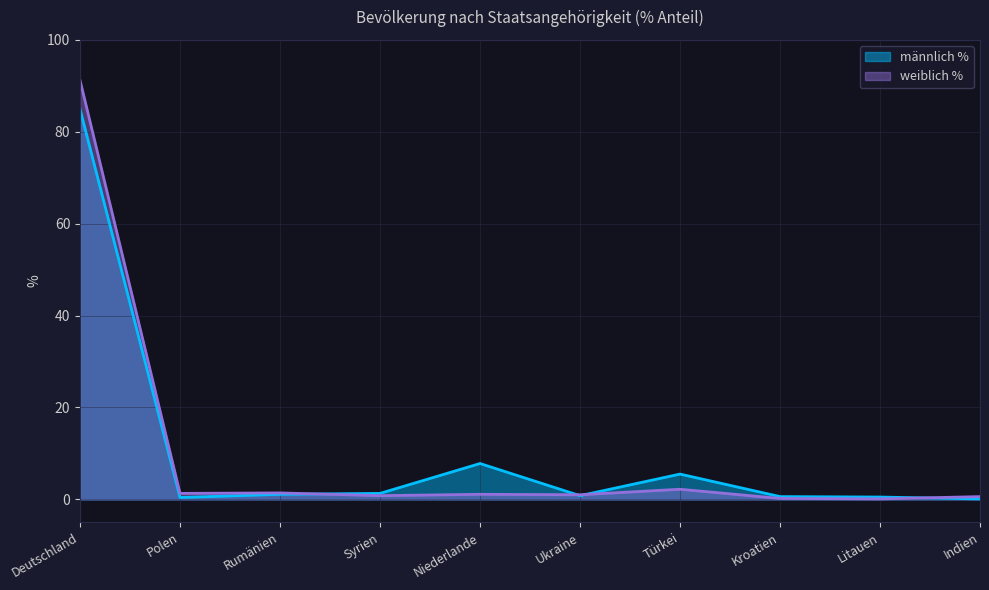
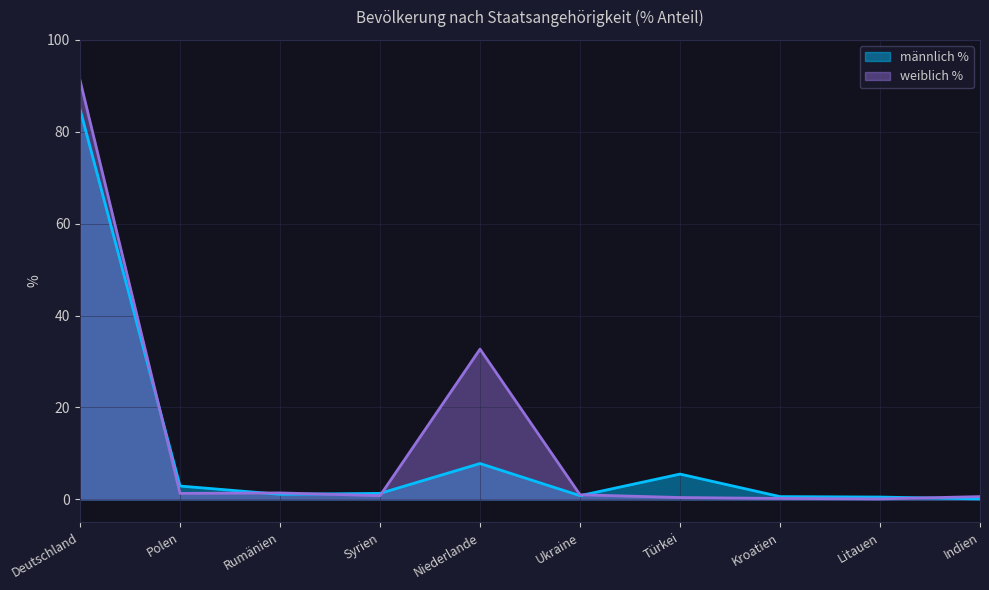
  {
    "männlich %": {
      "Deutschland": 85,
-     "Polen": 0,
+     "Polen": 3,
      "Niederlande": 8,
      "Türkei": 6
    },
    "weiblich %": {
      "Deutschland": 91,
      "Polen": 1,
-     "Niederlande": 1,
-     "Türkei": 2
+     "Niederlande": 33,
+     "Türkei": 0
    }
  }
